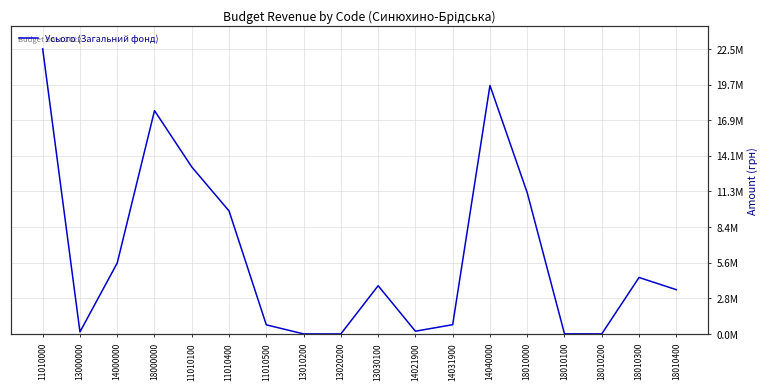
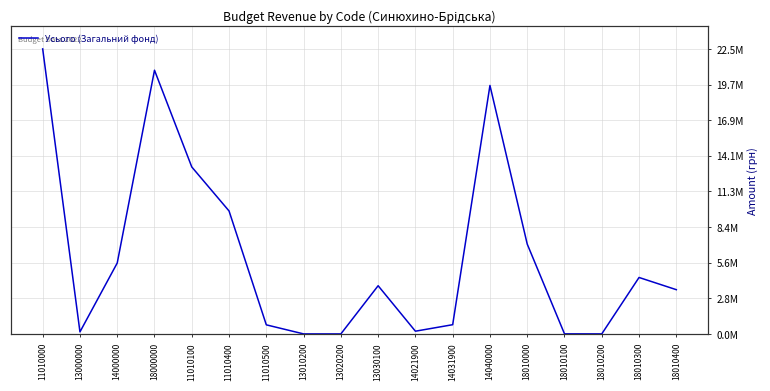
  {
    "13000000": 200000,
    "14000000": 5600000,
-   "18000000": 17600000,
+   "18000000": 20800000,
    "11010100": 13200000,
    "11010400": 9700000,
    "11010500": 700000,
    "13010200": 0,
    "13020200": 0,
    "13030100": 3800000,
    "14021900": 200000,
    "14031900": 700000,
    "14040000": 19600000,
-   "18010000": 11100000,
+   "18010000": 7100000,
    "18010100": 0,
    "18010200": 0,
    "18010300": 4500000,
    "18010400": 3500000
  }
